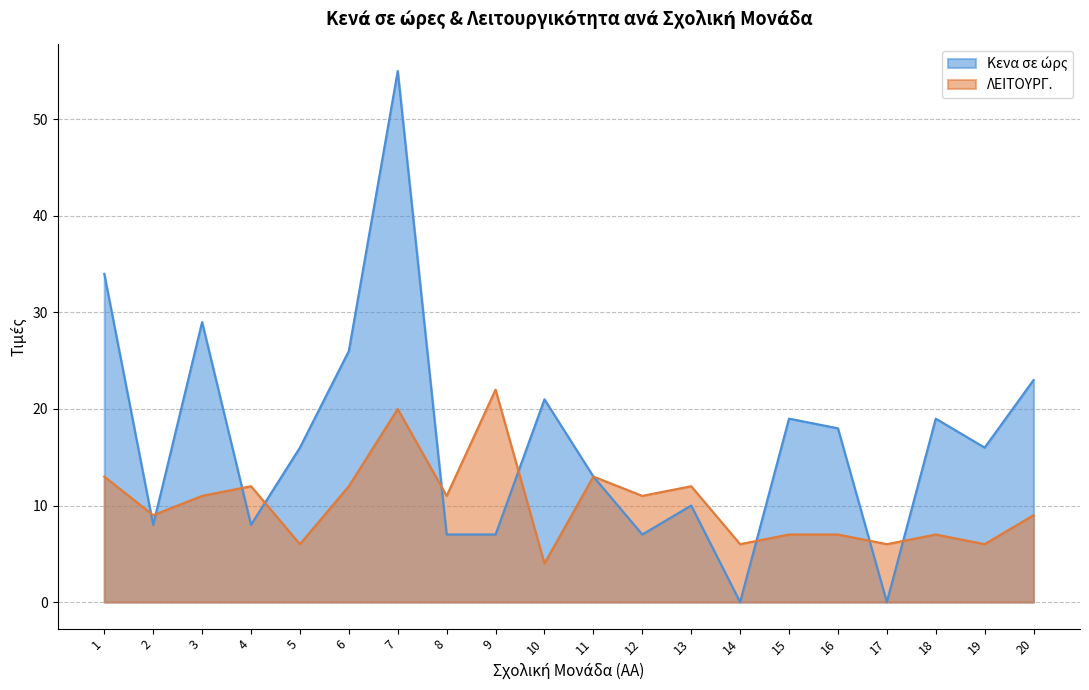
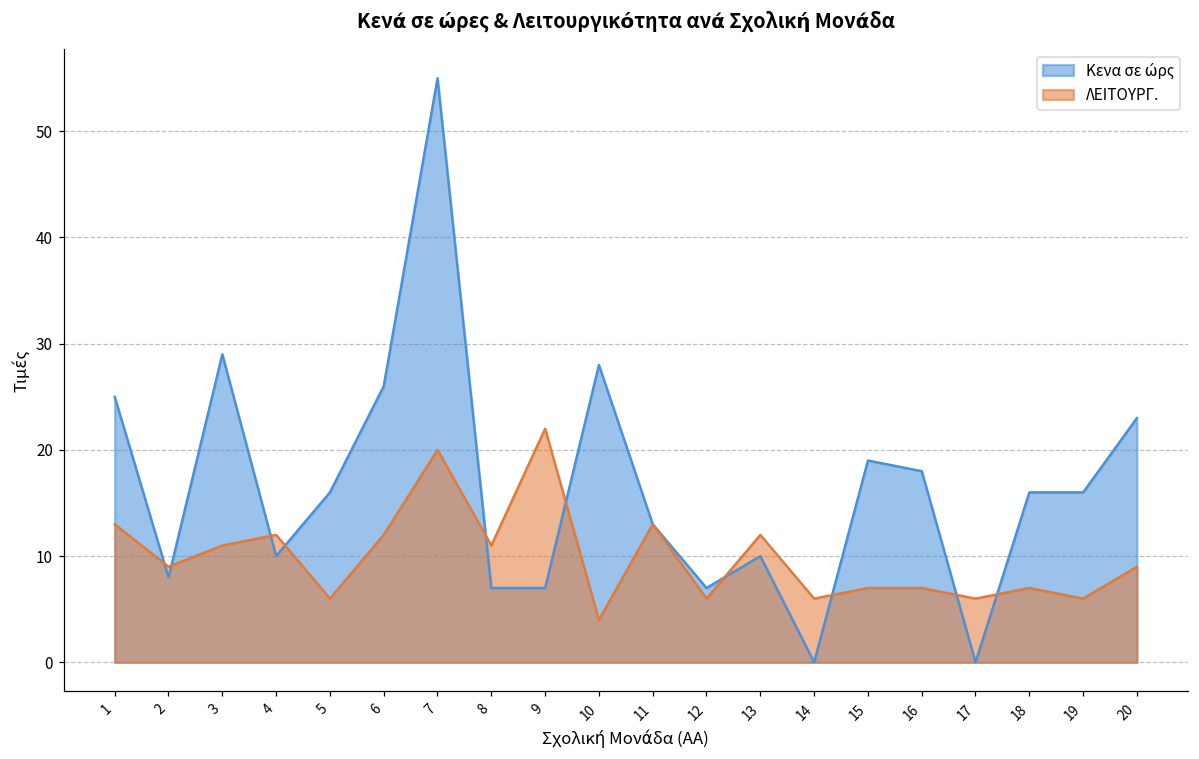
  {
    "Κενα σε ώρς": {
-     "1": 34,
+     "1": 25,
      "2": 8,
      "3": 29,
-     "4": 8,
+     "4": 10,
      "5": 16,
      "6": 26,
      "7": 55,
      "8": 7,
      "9": 7,
-     "10": 21,
+     "10": 28,
      "12": 7,
      "13": 10,
      "14": 0,
      "15": 19,
      "16": 18,
      "17": 0,
-     "18": 19,
+     "18": 16,
      "19": 16,
      "20": 23
    },
    "ΛΕΙΤΟΥΡΓ.": {
      "1": 13,
      "2": 9,
      "3": 11,
      "4": 12,
      "5": 6,
      "6": 12,
      "7": 20,
      "8": 11,
      "9": 22,
      "10": 4,
-     "12": 11,
+     "12": 6,
      "13": 12,
      "14": 6,
      "15": 7,
      "16": 7,
      "17": 6,
      "18": 7,
      "19": 6,
      "20": 9
    }
  }
